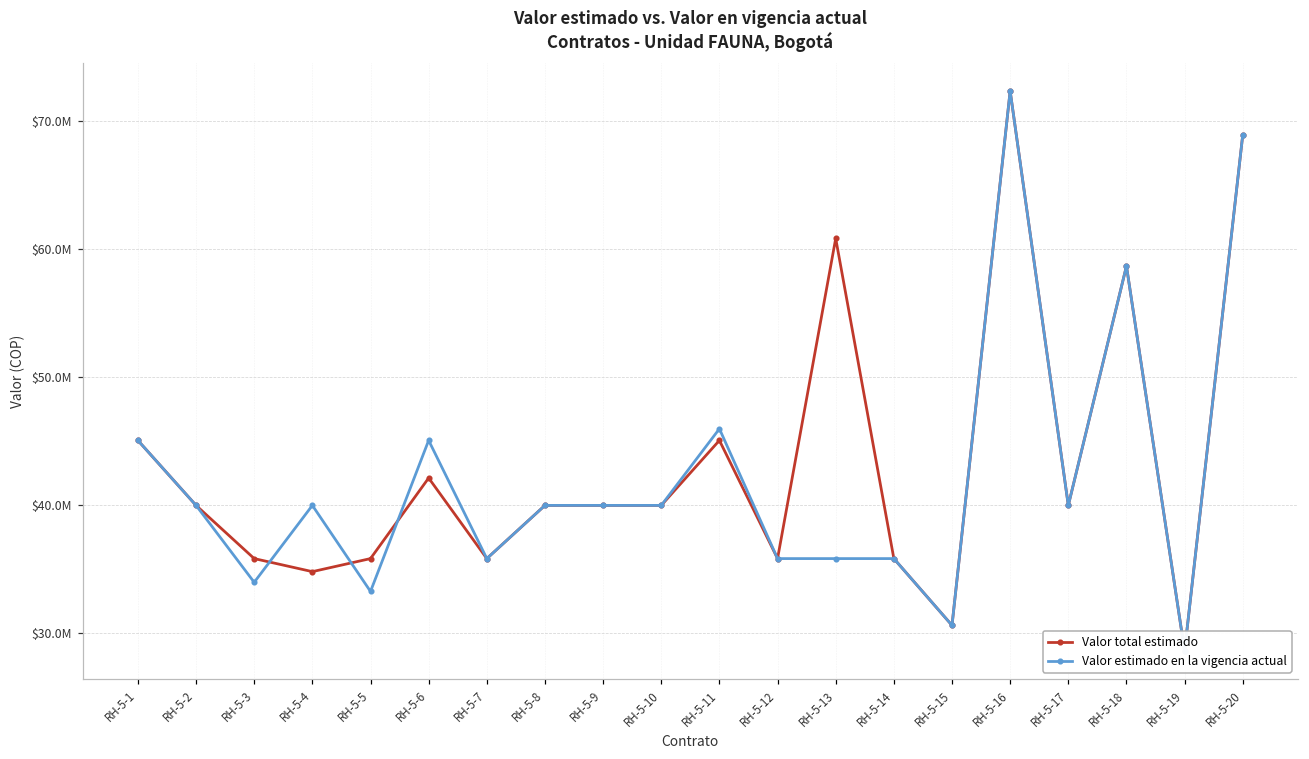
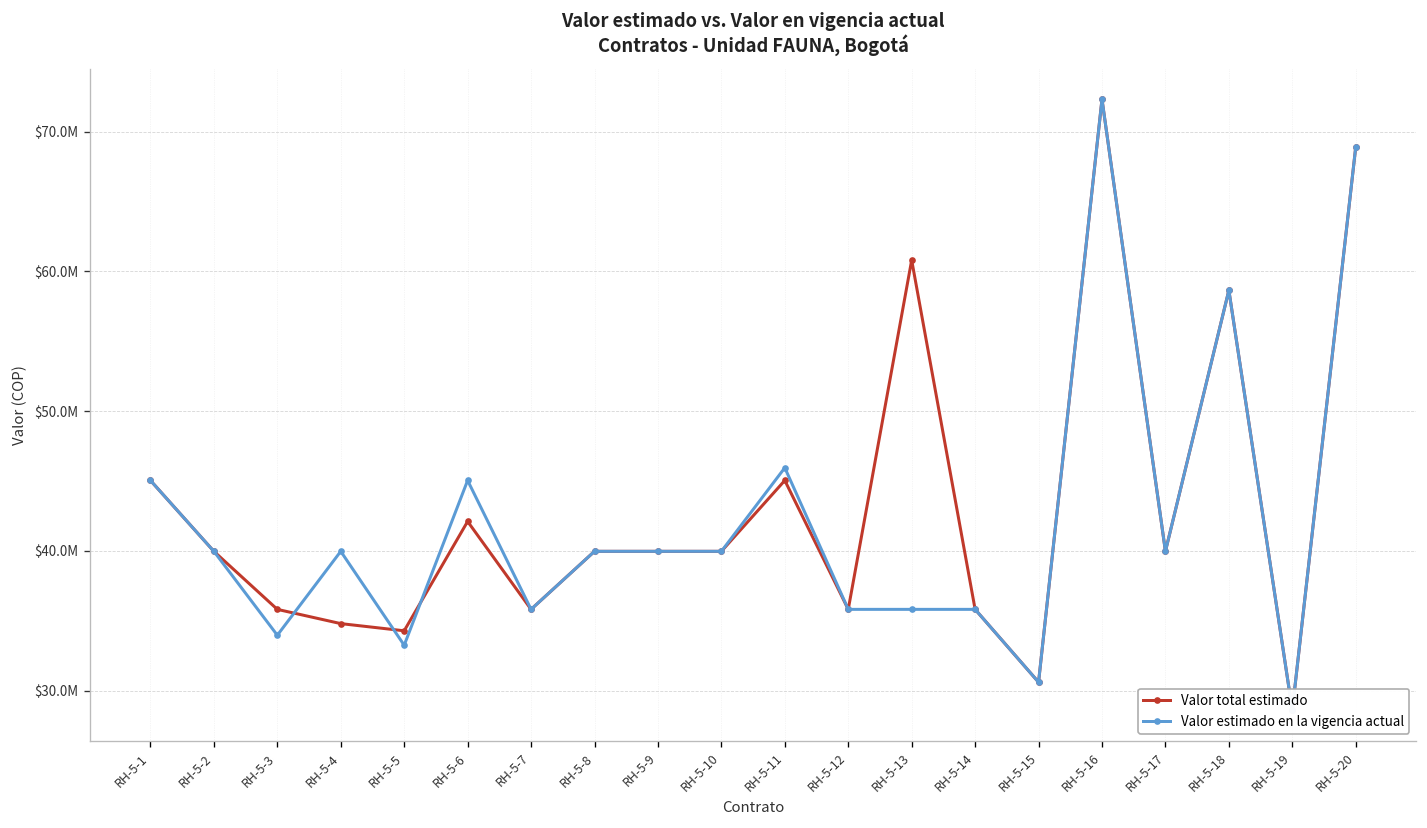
  {
    "Valor total estimado": {
      "RH-5-3": "$35800000",
      "RH-5-4": "$34800000",
-     "RH-5-5": "$35800000",
+     "RH-5-5": "$34300000",
      "RH-5-6": "$42100000",
      "RH-5-11": "$45000000",
      "RH-5-13": "$60800000"
    },
    "Valor estimado en la vigencia actual": {
      "RH-5-3": "$34000000",
      "RH-5-4": "$40000000",
      "RH-5-5": "$33300000",
      "RH-5-6": "$45000000",
      "RH-5-11": "$46000000",
      "RH-5-13": "$35800000"
    }
  }
